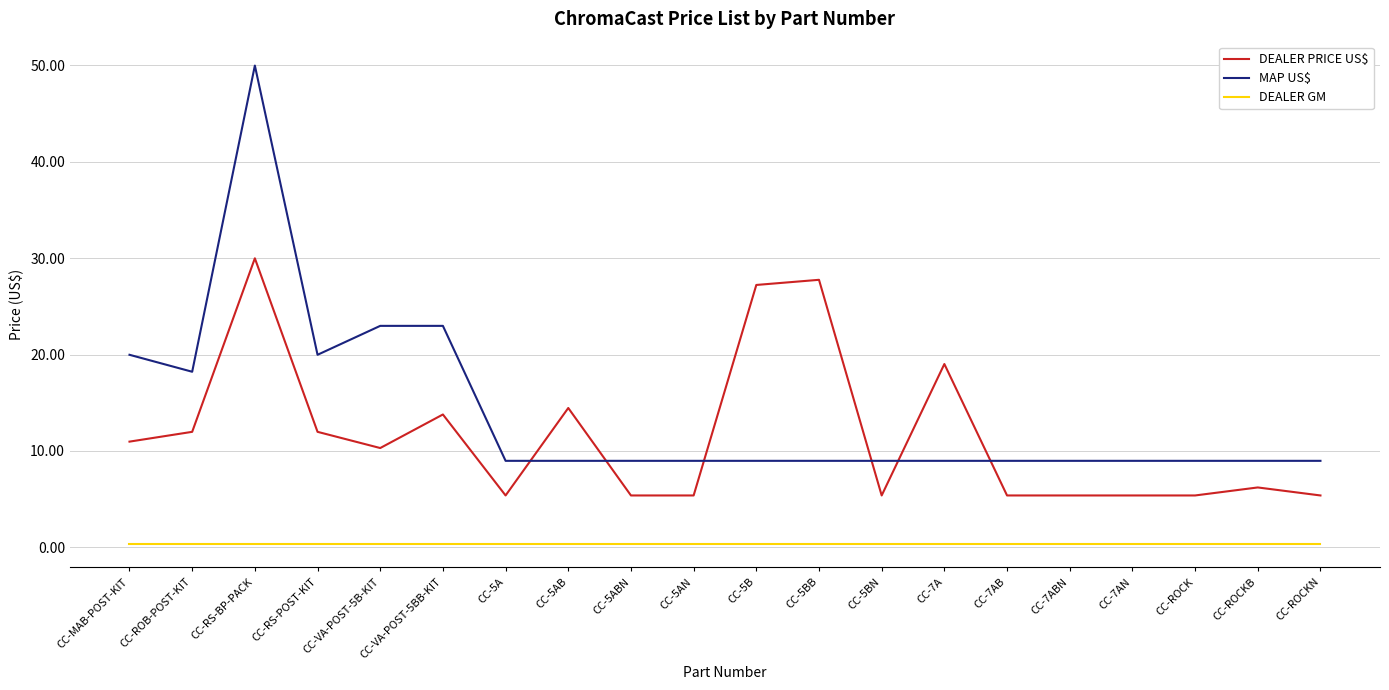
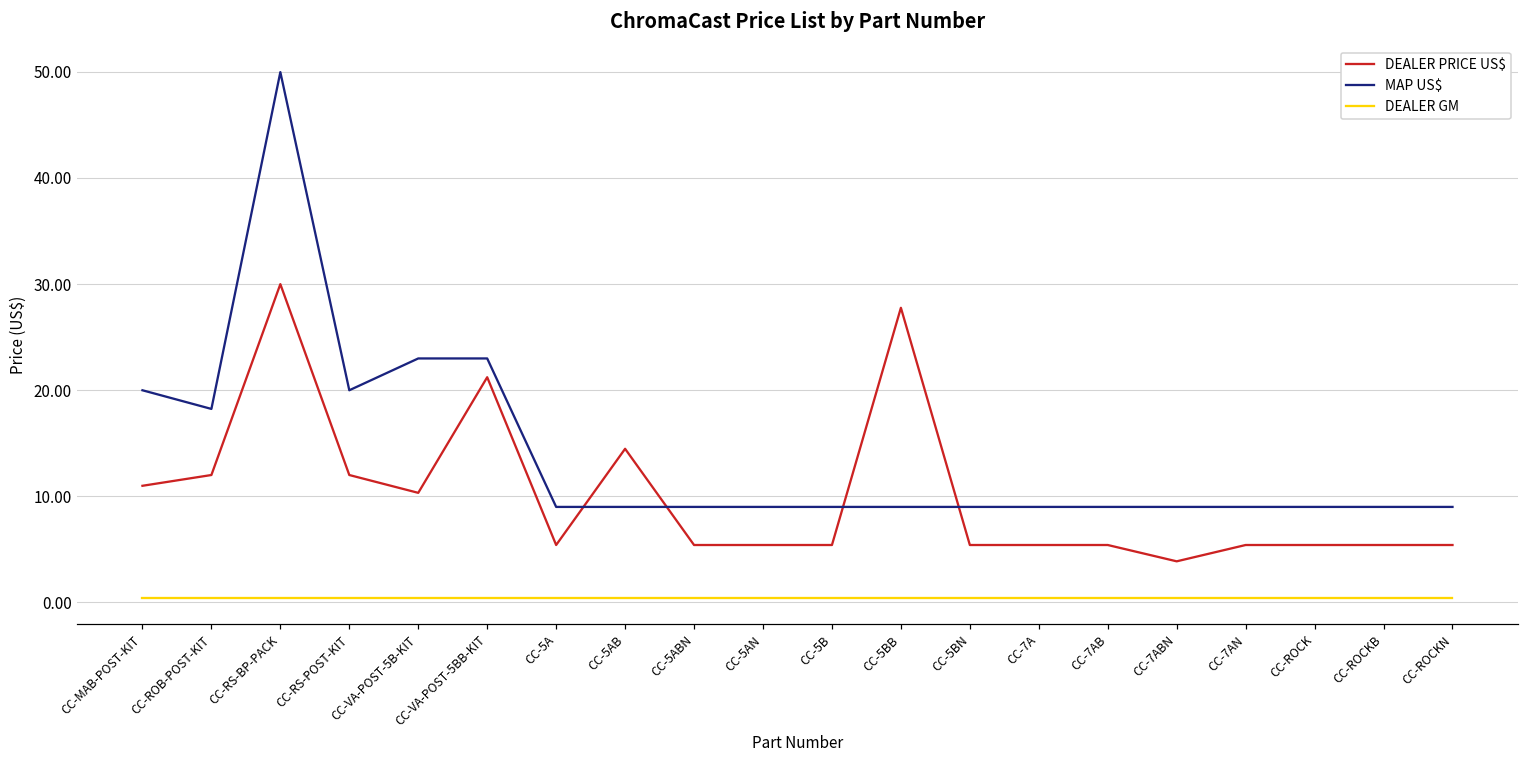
  {
    "DEALER PRICE US$": {
      "CC-MAB-POST-KIT": 11,
      "CC-ROB-POST-KIT": 12,
      "CC-RS-BP-PACK": 30,
      "CC-RS-POST-KIT": 12,
      "CC-VA-POST-5B-KIT": 10,
-     "CC-VA-POST-5BB-KIT": 14,
+     "CC-VA-POST-5BB-KIT": 21,
      "CC-5A": 5,
      "CC-5AB": 14,
      "CC-5ABN": 5,
      "CC-5AN": 5,
-     "CC-5B": 27,
+     "CC-5B": 5,
      "CC-5BB": 28,
      "CC-5BN": 5,
-     "CC-7A": 19,
+     "CC-7A": 5,
      "CC-7AB": 5,
-     "CC-7ABN": 5,
+     "CC-7ABN": 4,
      "CC-7AN": 5,
      "CC-ROCK": 5,
-     "CC-ROCKB": 6,
+     "CC-ROCKB": 5,
      "CC-ROCKN": 5
    },
    "MAP US$": {
      "CC-MAB-POST-KIT": 20,
      "CC-ROB-POST-KIT": 18,
      "CC-RS-BP-PACK": 50,
      "CC-RS-POST-KIT": 20,
      "CC-VA-POST-5B-KIT": 23,
      "CC-VA-POST-5BB-KIT": 23,
      "CC-5A": 9,
      "CC-5AB": 9,
      "CC-5ABN": 9,
      "CC-5AN": 9,
      "CC-5B": 9,
      "CC-5BB": 9,
      "CC-5BN": 9,
      "CC-7A": 9,
      "CC-7AB": 9,
      "CC-7ABN": 9,
      "CC-7AN": 9,
      "CC-ROCK": 9,
      "CC-ROCKB": 9,
      "CC-ROCKN": 9
    },
    "DEALER GM": {
      "CC-MAB-POST-KIT": 0,
      "CC-ROB-POST-KIT": 0,
      "CC-RS-BP-PACK": 0,
      "CC-RS-POST-KIT": 0,
      "CC-VA-POST-5B-KIT": 0,
      "CC-VA-POST-5BB-KIT": 0,
      "CC-5A": 0,
      "CC-5AB": 0,
      "CC-5ABN": 0,
      "CC-5AN": 0,
      "CC-5B": 0,
      "CC-5BB": 0,
      "CC-5BN": 0,
      "CC-7A": 0,
      "CC-7AB": 0,
      "CC-7ABN": 0,
      "CC-7AN": 0,
      "CC-ROCK": 0,
      "CC-ROCKB": 0,
      "CC-ROCKN": 0
    }
  }
